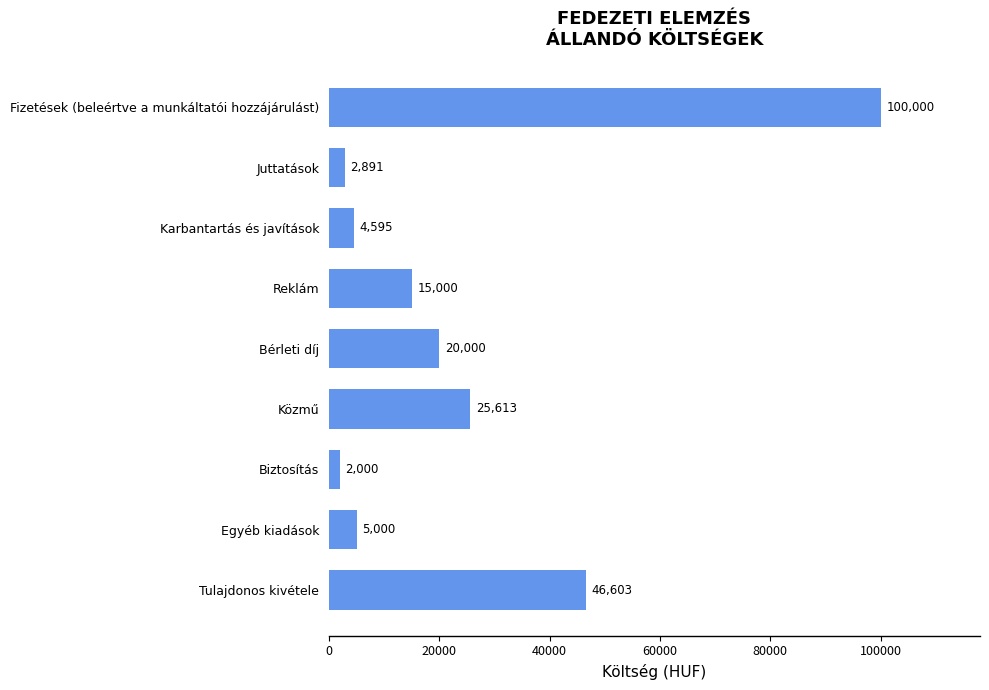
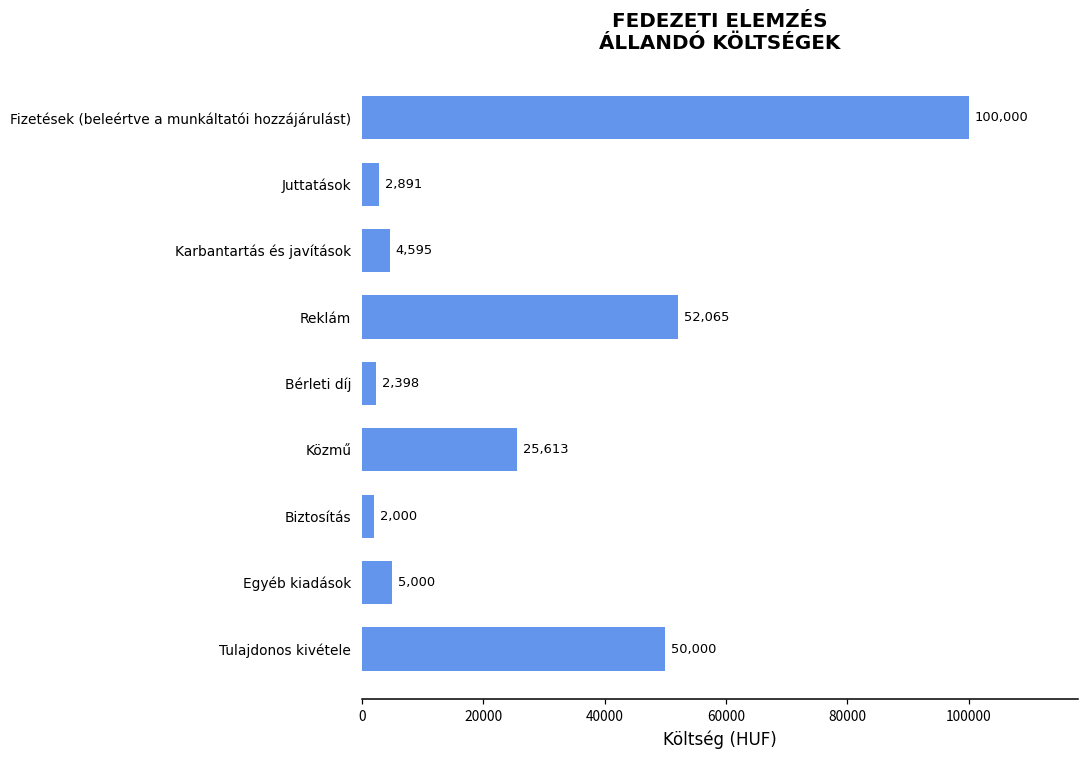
  {
    "Fizetések (beleértve a munkáltatói hozzájárulást)": "100,000",
    "Juttatások": "2,891",
    "Karbantartás és javítások": "4,595",
-   "Reklám": "15,000",
-   "Bérleti díj": "20,000",
+   "Reklám": "52,065",
+   "Bérleti díj": "2,398",
    "Közmű": "25,613",
    "Biztosítás": "2,000",
    "Egyéb kiadások": "5,000",
-   "Tulajdonos kivétele": "46,603"
+   "Tulajdonos kivétele": "50,000"
  }
